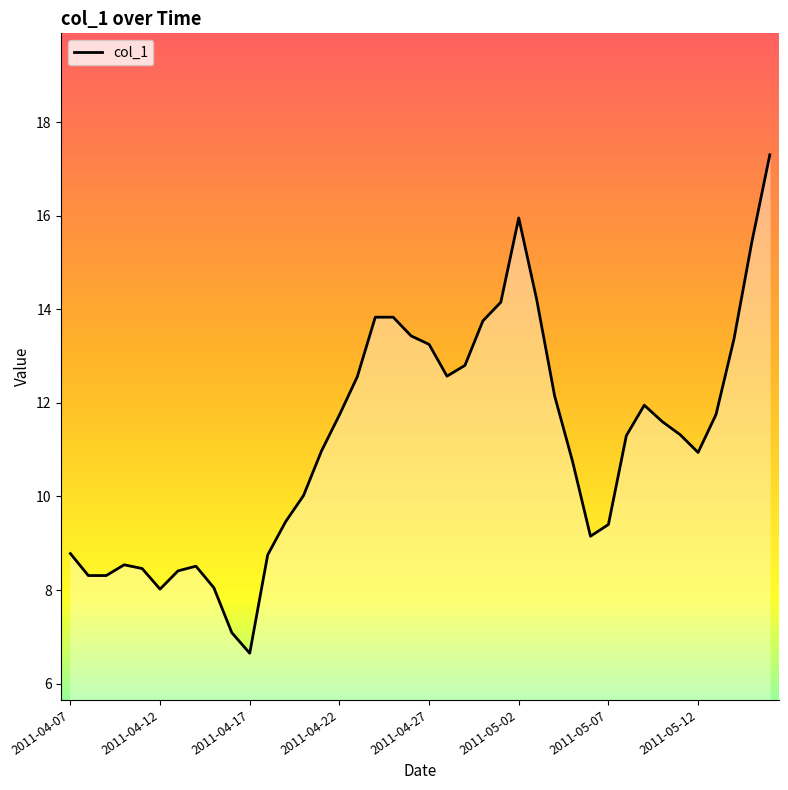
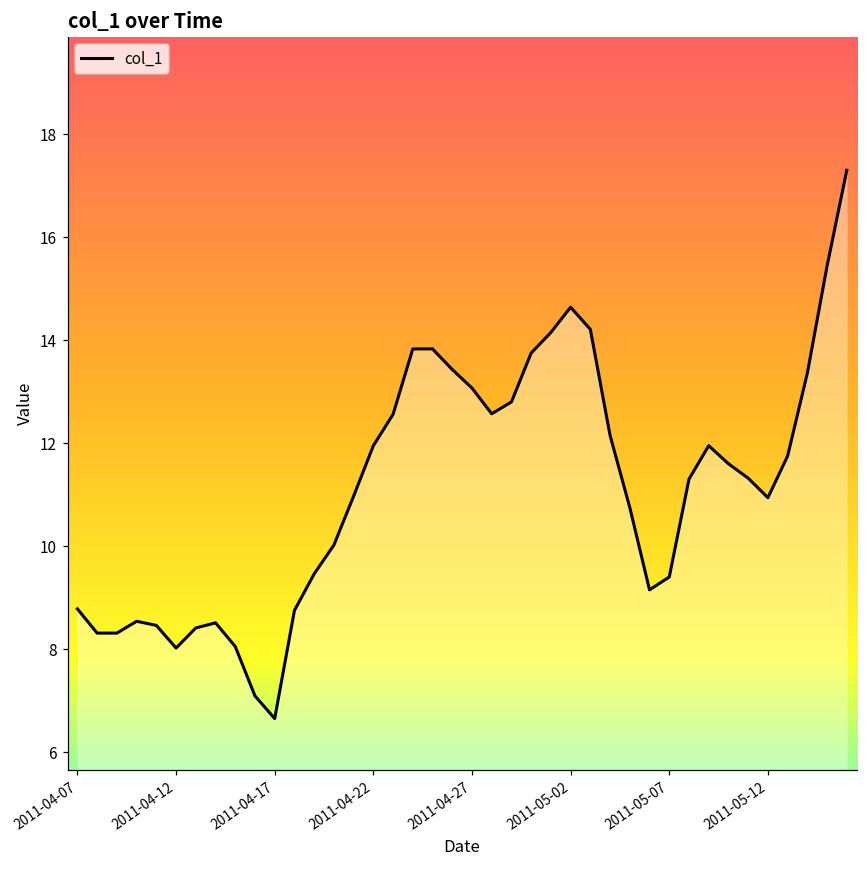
  {
    "2011-04-07": 8.8,
    "2011-04-12": 8.0,
    "2011-04-17": 6.7,
-   "2011-04-22": 11.7,
-   "2011-04-27": 13.3,
-   "2011-05-02": 16.0,
+   "2011-04-22": 12.0,
+   "2011-04-27": 13.1,
+   "2011-05-02": 14.6,
    "2011-05-07": 9.4,
    "2011-05-12": 10.9
  }
